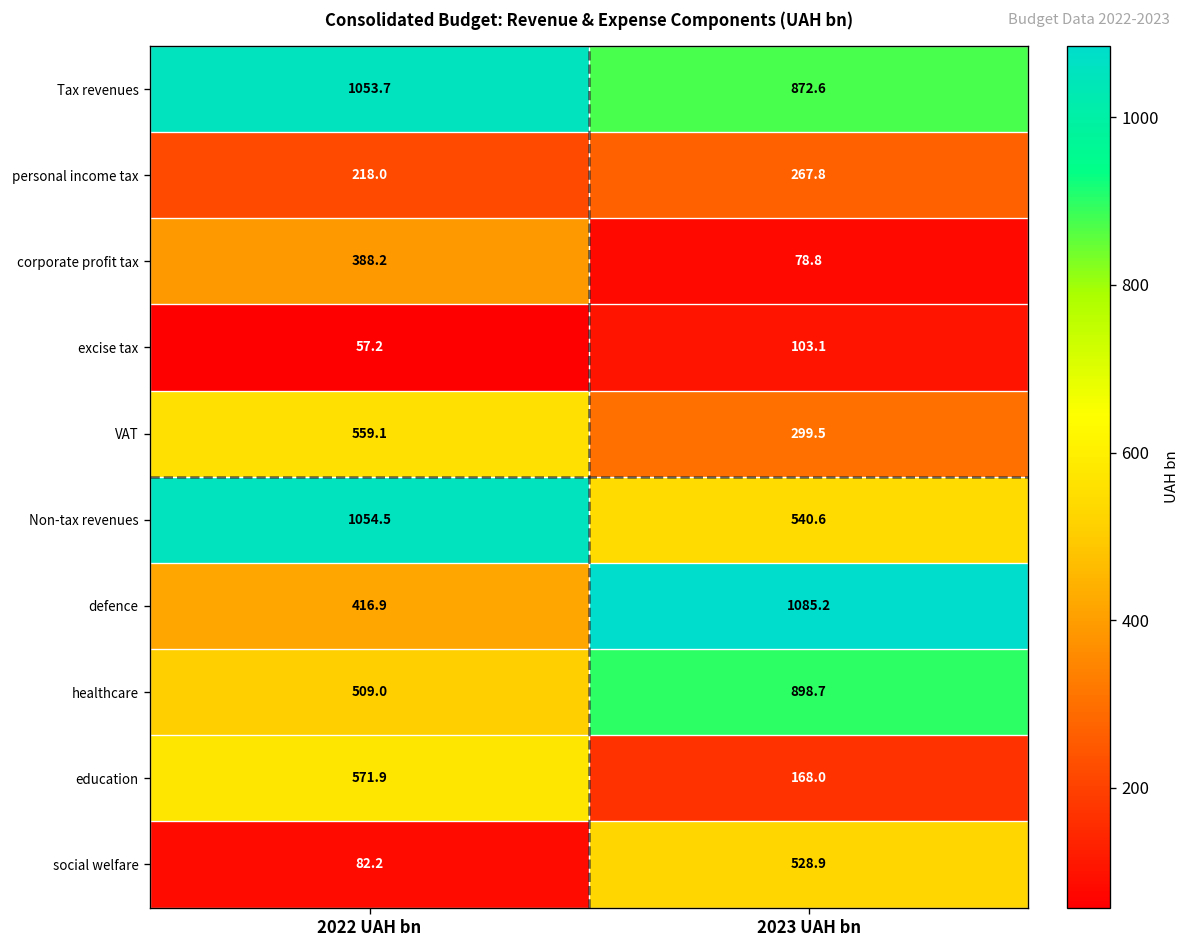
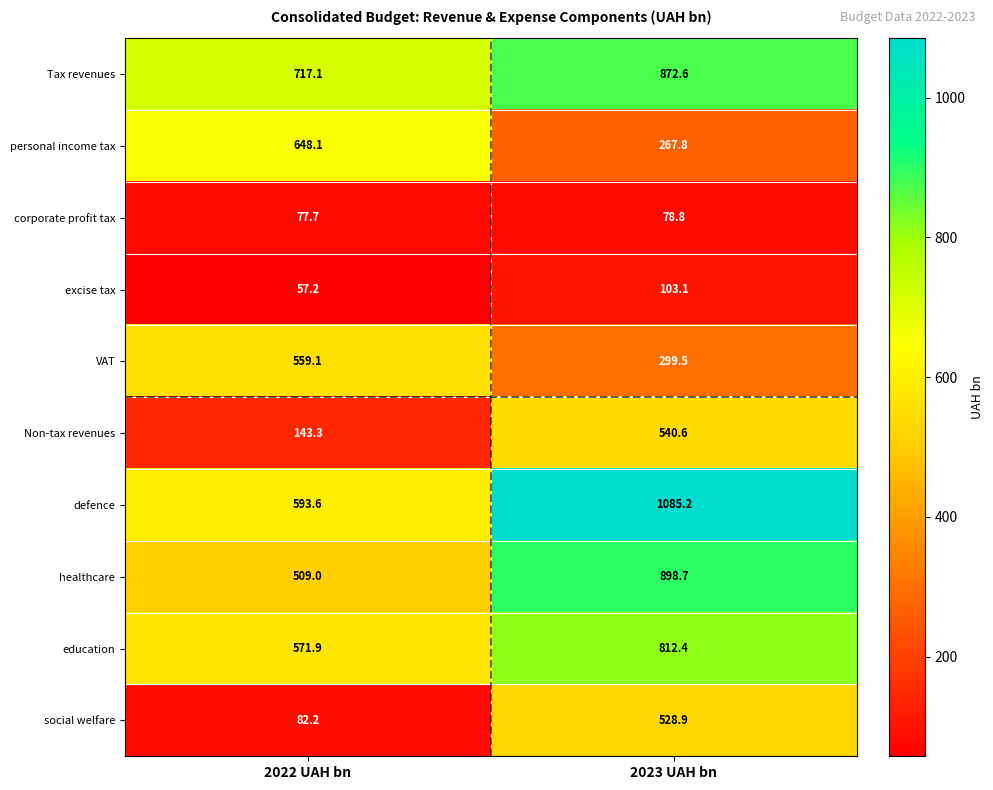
  {
    "Tax revenues": {
-     "2022 UAH bn": 1053.7,
+     "2022 UAH bn": 717.1,
      "2023 UAH bn": 872.6
    },
    "personal income tax": {
-     "2022 UAH bn": 218.0,
+     "2022 UAH bn": 648.1,
      "2023 UAH bn": 267.8
    },
    "corporate profit tax": {
-     "2022 UAH bn": 388.2,
+     "2022 UAH bn": 77.7,
      "2023 UAH bn": 78.8
    },
    "excise tax": {
      "2022 UAH bn": 57.2,
      "2023 UAH bn": 103.1
    },
    "VAT": {
      "2022 UAH bn": 559.1,
      "2023 UAH bn": 299.5
    },
    "Non-tax revenues": {
-     "2022 UAH bn": 1054.5,
+     "2022 UAH bn": 143.3,
      "2023 UAH bn": 540.6
    },
    "defence": {
-     "2022 UAH bn": 416.9,
+     "2022 UAH bn": 593.6,
      "2023 UAH bn": 1085.2
    },
    "healthcare": {
      "2022 UAH bn": 509.0,
      "2023 UAH bn": 898.7
    },
    "education": {
      "2022 UAH bn": 571.9,
-     "2023 UAH bn": 168.0
+     "2023 UAH bn": 812.4
    },
    "social welfare": {
      "2022 UAH bn": 82.2,
      "2023 UAH bn": 528.9
    }
  }
